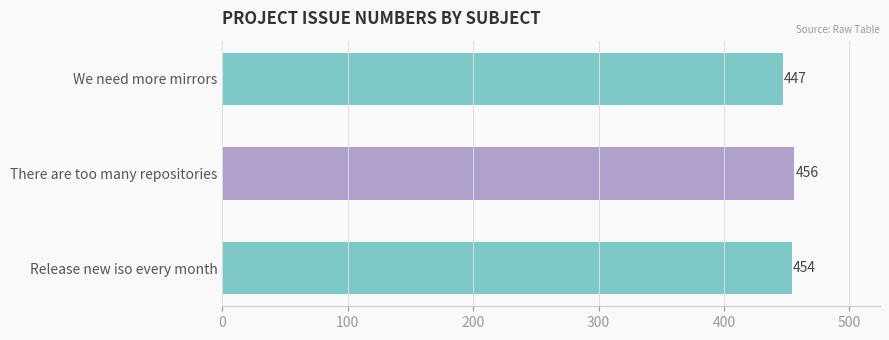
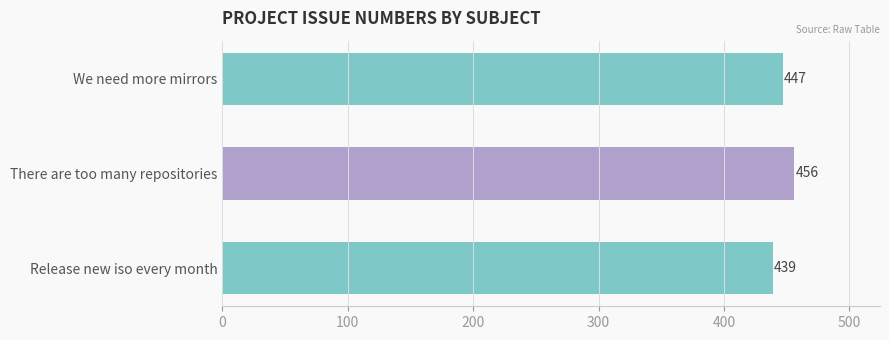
  {
    "We need more mirrors": 447,
    "There are too many repositories": 456,
-   "Release new iso every month": 454
+   "Release new iso every month": 439
  }
